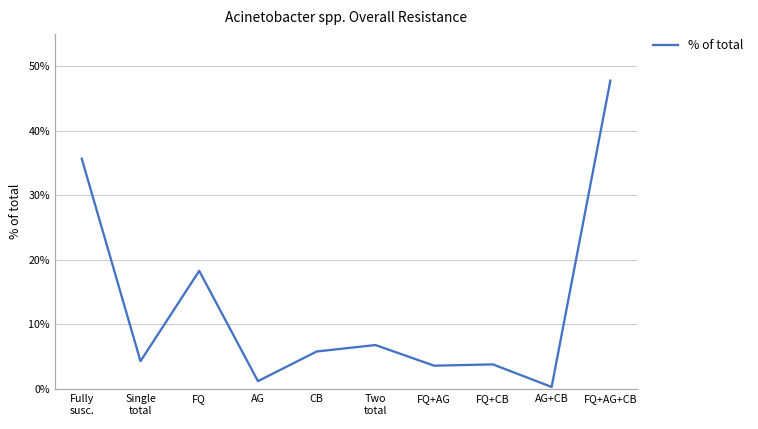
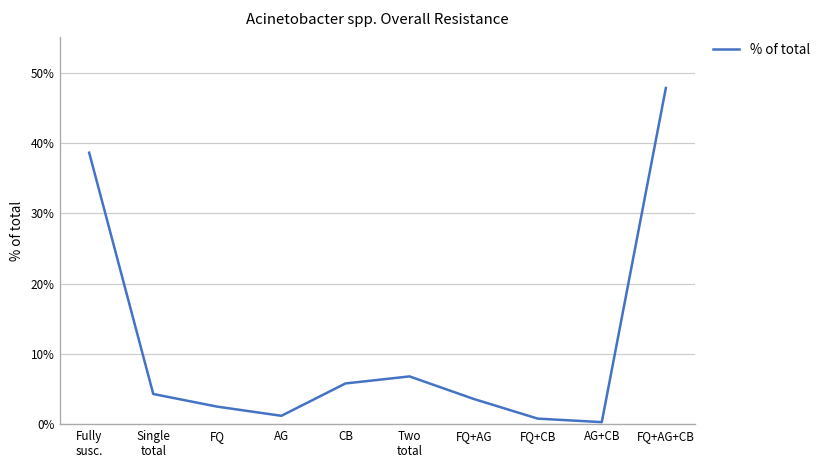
  {
-   "Fully susc.": "36%",
+   "Fully susc.": "39%",
    "Single total": "4%",
-   "FQ": "18%",
+   "FQ": "3%",
    "AG": "1%",
    "CB": "6%",
    "Two total": "7%",
    "FQ+AG": "4%",
-   "FQ+CB": "4%",
+   "FQ+CB": "1%",
    "AG+CB": "0%",
    "FQ+AG+CB": "48%"
  }
